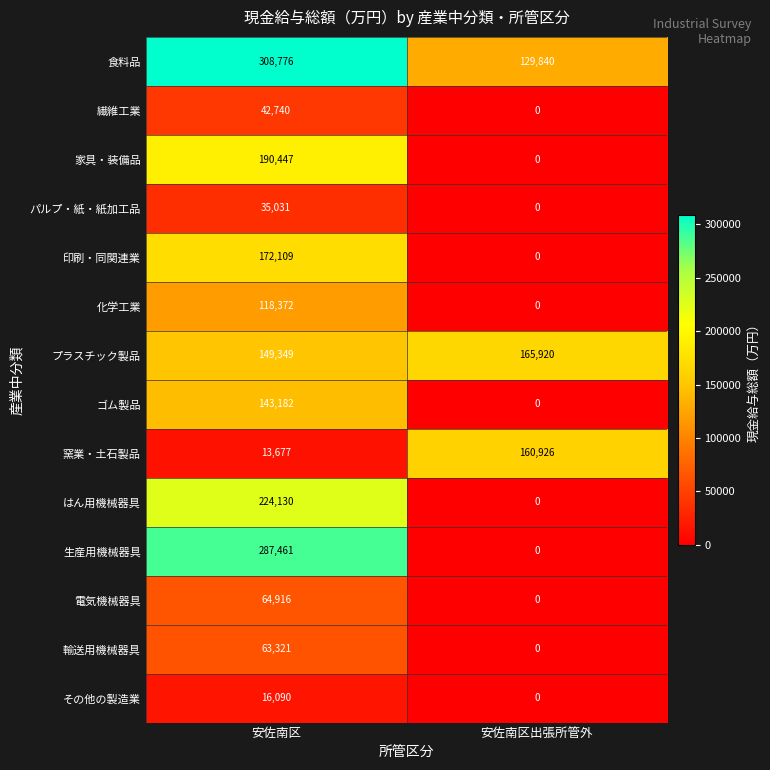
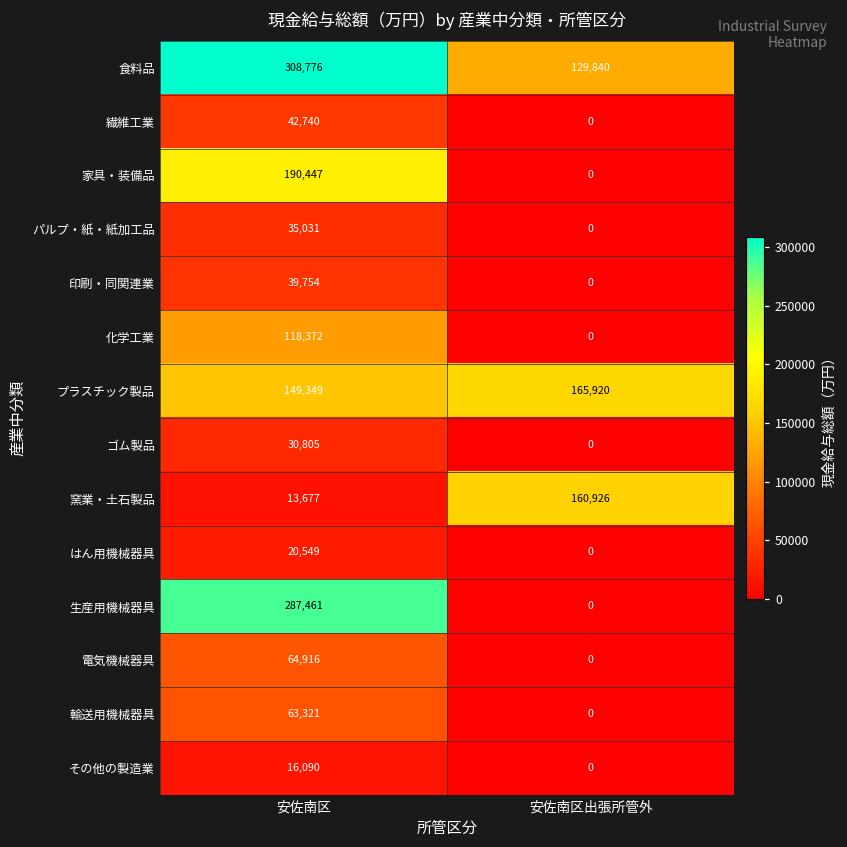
  {
    "食料品": {
      "安佐南区": "308,776",
      "安佐南区出張所管外": "129,840"
    },
    "繊維工業": {
      "安佐南区": "42,740",
      "安佐南区出張所管外": "0"
    },
    "家具・装備品": {
      "安佐南区": "190,447",
      "安佐南区出張所管外": "0"
    },
    "パルプ・紙・紙加工品": {
      "安佐南区": "35,031",
      "安佐南区出張所管外": "0"
    },
    "印刷・同関連業": {
-     "安佐南区": "172,109",
+     "安佐南区": "39,754",
      "安佐南区出張所管外": "0"
    },
    "化学工業": {
      "安佐南区": "118,372",
      "安佐南区出張所管外": "0"
    },
    "プラスチック製品": {
      "安佐南区": "149,349",
      "安佐南区出張所管外": "165,920"
    },
    "ゴム製品": {
-     "安佐南区": "143,182",
+     "安佐南区": "30,805",
      "安佐南区出張所管外": "0"
    },
    "窯業・土石製品": {
      "安佐南区": "13,677",
      "安佐南区出張所管外": "160,926"
    },
    "はん用機械器具": {
-     "安佐南区": "224,130",
+     "安佐南区": "20,549",
      "安佐南区出張所管外": "0"
    },
    "生産用機械器具": {
      "安佐南区": "287,461",
      "安佐南区出張所管外": "0"
    },
    "電気機械器具": {
      "安佐南区": "64,916",
      "安佐南区出張所管外": "0"
    },
    "輸送用機械器具": {
      "安佐南区": "63,321",
      "安佐南区出張所管外": "0"
    },
    "その他の製造業": {
      "安佐南区": "16,090",
      "安佐南区出張所管外": "0"
    }
  }
